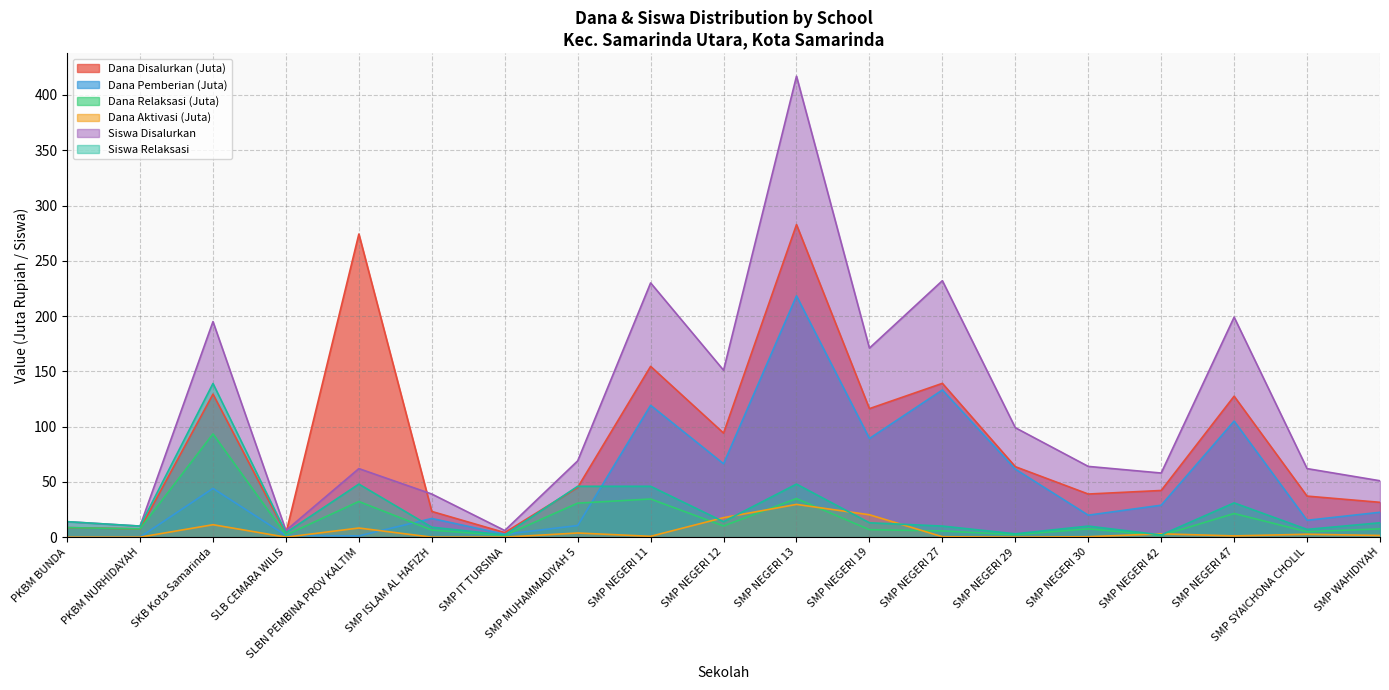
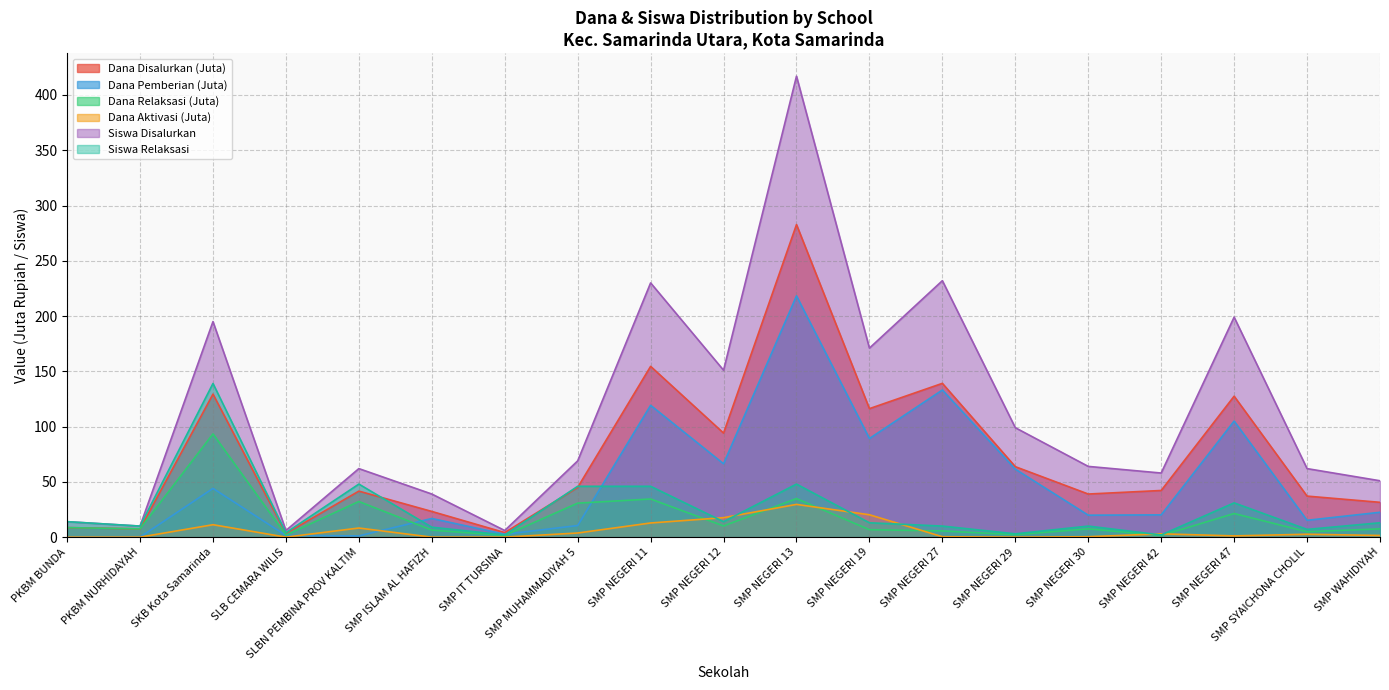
  {
    "Dana Disalurkan (Juta)": {
      "SKB Kota Samarinda": 129,
-     "SLBN PEMBINA PROV KALTIM": 274,
+     "SLBN PEMBINA PROV KALTIM": 42,
      "SMP ISLAM AL HAFIZH": 23,
      "SMP NEGERI 11": 155,
      "SMP NEGERI 12": 94,
      "SMP NEGERI 13": 283,
      "SMP NEGERI 19": 116,
      "SMP NEGERI 27": 139,
      "SMP NEGERI 30": 39,
      "SMP NEGERI 42": 42,
      "SMP NEGERI 47": 128,
      "SMP SYAICHONA CHOLIL": 37,
      "SMP WAHIDIYAH": 32
    },
    "Dana Pemberian (Juta)": {
      "SKB Kota Samarinda": 44,
      "SLBN PEMBINA PROV KALTIM": 1,
      "SMP ISLAM AL HAFIZH": 17,
      "SMP MUHAMMADIYAH 5": 11,
      "SMP NEGERI 11": 119,
      "SMP NEGERI 12": 66,
      "SMP NEGERI 13": 218,
      "SMP NEGERI 19": 89,
      "SMP NEGERI 27": 133,
      "SMP NEGERI 30": 20,
-     "SMP NEGERI 42": 29,
+     "SMP NEGERI 42": 20,
      "SMP NEGERI 47": 105,
      "SMP SYAICHONA CHOLIL": 15,
      "SMP WAHIDIYAH": 23
    },
    "Dana Aktivasi (Juta)": {
      "SKB Kota Samarinda": 11,
      "SLBN PEMBINA PROV KALTIM": 8,
      "SMP ISLAM AL HAFIZH": 0,
      "SMP MUHAMMADIYAH 5": 4,
-     "SMP NEGERI 11": 1,
+     "SMP NEGERI 11": 13,
      "SMP NEGERI 12": 18,
      "SMP NEGERI 13": 30,
      "SMP NEGERI 19": 20,
      "SMP NEGERI 27": 0,
      "SMP NEGERI 30": 0,
      "SMP NEGERI 47": 1,
      "SMP WAHIDIYAH": 2
    },
    "Siswa Disalurkan": {
      "SKB Kota Samarinda": 195,
      "SLBN PEMBINA PROV KALTIM": 62,
      "SMP ISLAM AL HAFIZH": 39,
      "SMP MUHAMMADIYAH 5": 69,
      "SMP NEGERI 11": 230,
      "SMP NEGERI 12": 151,
      "SMP NEGERI 13": 417,
      "SMP NEGERI 19": 171,
      "SMP NEGERI 27": 232,
      "SMP NEGERI 29": 99,
      "SMP NEGERI 30": 64,
      "SMP NEGERI 42": 58,
      "SMP NEGERI 47": 199,
      "SMP SYAICHONA CHOLIL": 62,
      "SMP WAHIDIYAH": 51
    }
  }
